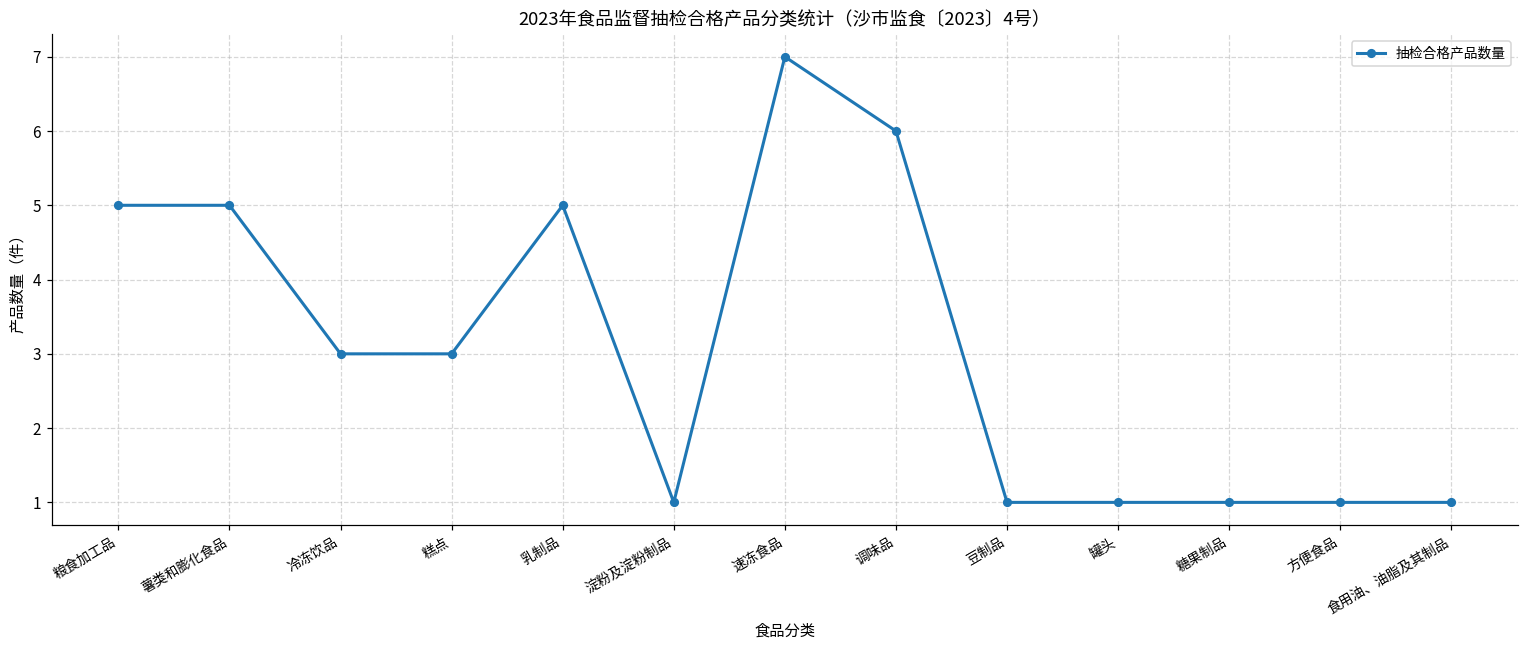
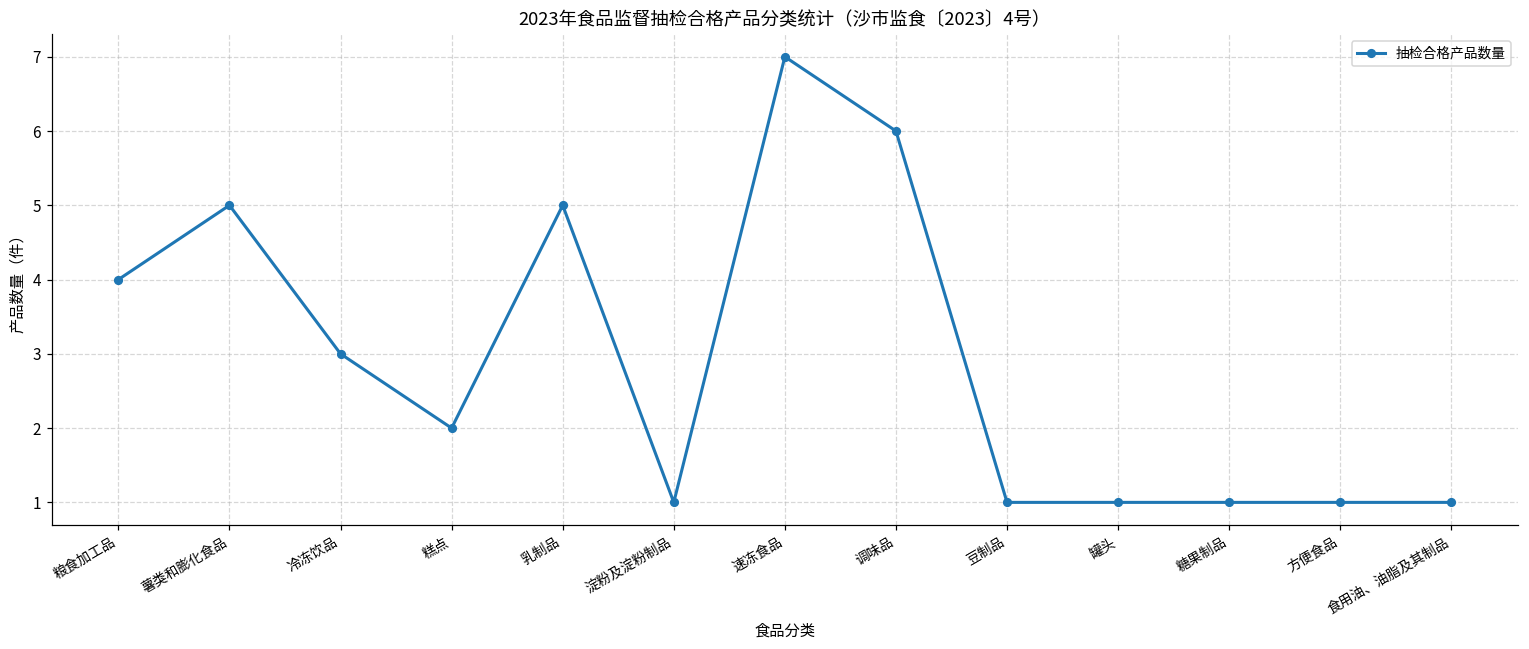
  {
-   "粮食加工品": 5,
+   "粮食加工品": 4,
    "薯类和膨化食品": 5,
    "冷冻饮品": 3,
-   "糕点": 3,
+   "糕点": 2,
    "乳制品": 5,
    "淀粉及淀粉制品": 1,
    "速冻食品": 7,
    "调味品": 6,
    "豆制品": 1,
    "罐头": 1,
    "糖果制品": 1,
    "方便食品": 1,
    "食用油、油脂及其制品": 1
  }
